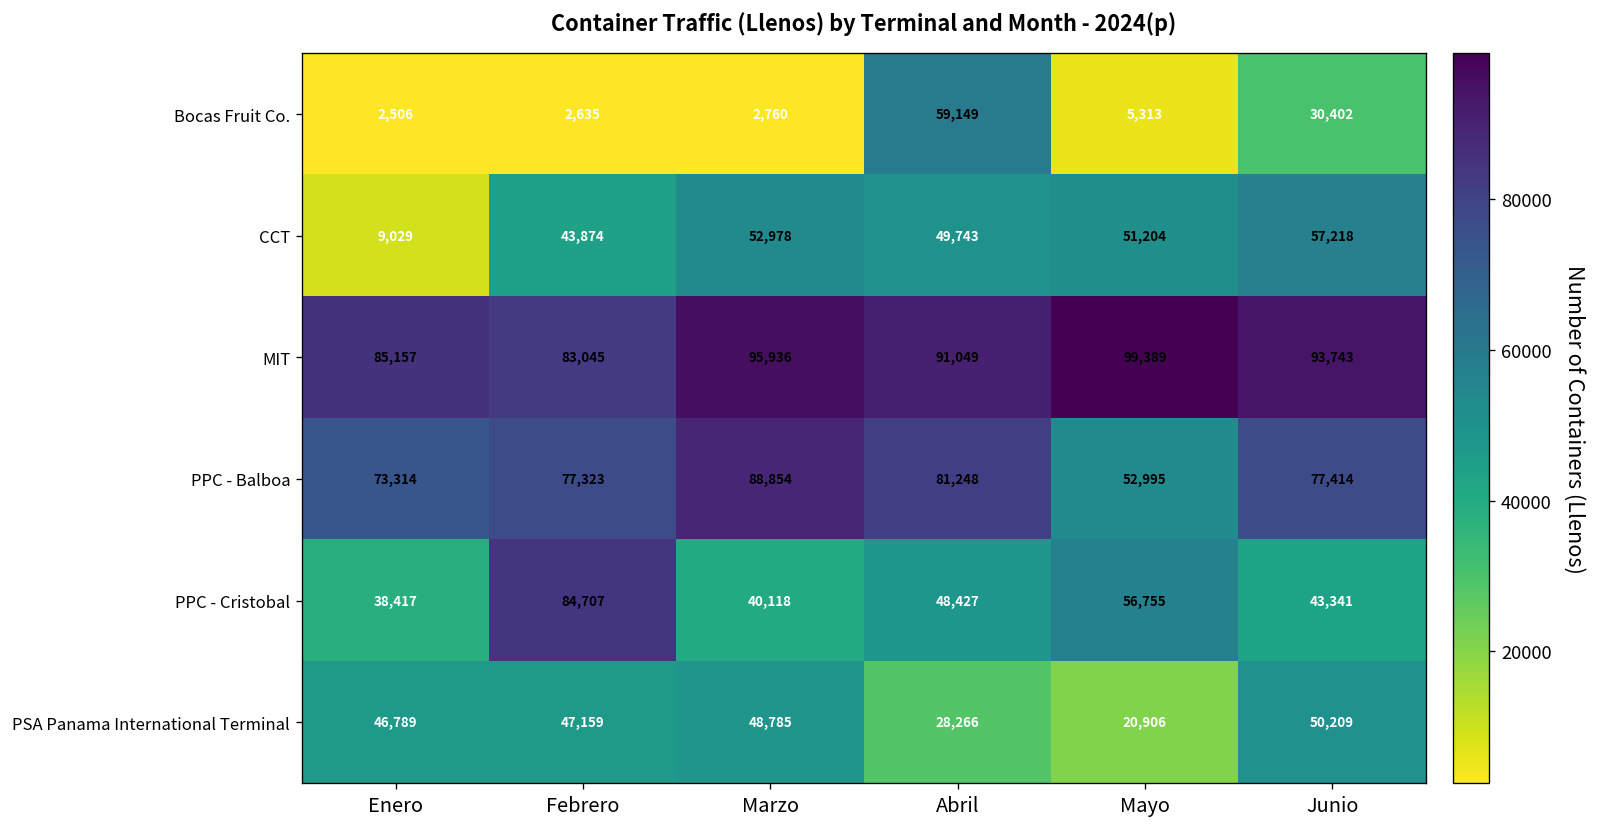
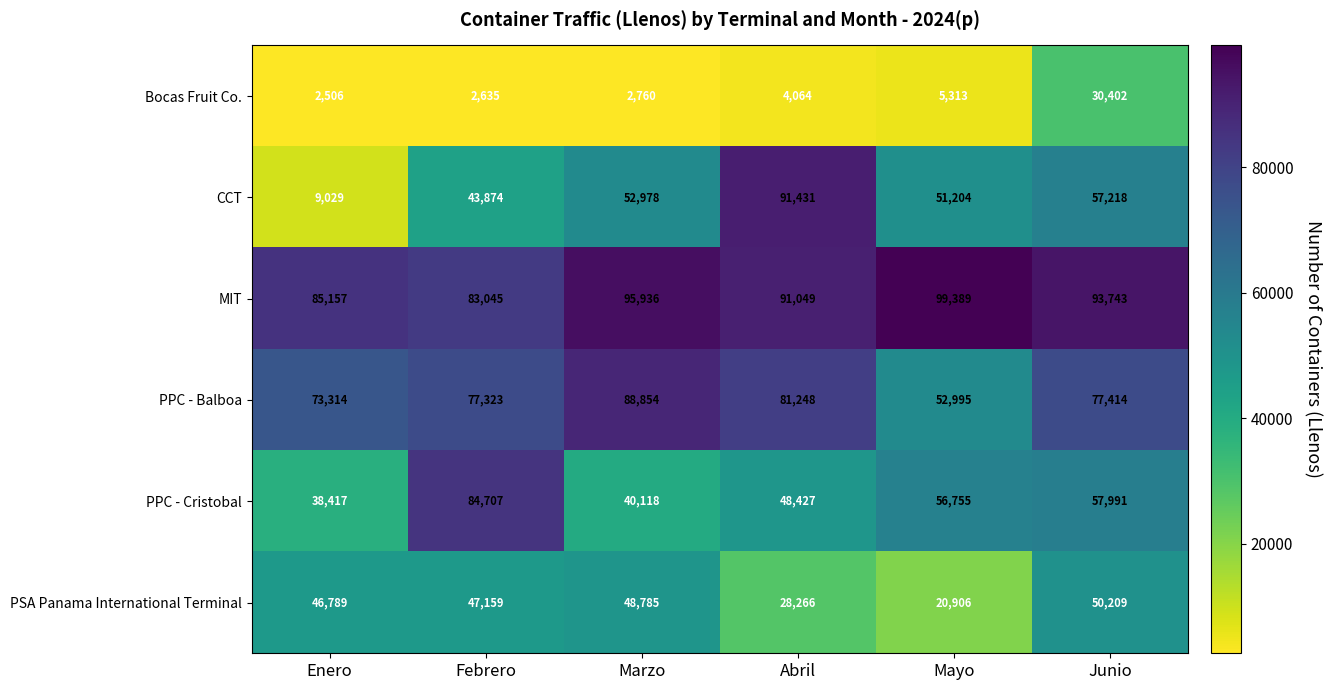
  {
    "Bocas Fruit Co.": {
      "Enero": "2,506",
      "Febrero": "2,635",
      "Marzo": "2,760",
-     "Abril": "59,149",
+     "Abril": "4,064",
      "Mayo": "5,313",
      "Junio": "30,402"
    },
    "CCT": {
      "Enero": "9,029",
      "Febrero": "43,874",
      "Marzo": "52,978",
-     "Abril": "49,743",
+     "Abril": "91,431",
      "Mayo": "51,204",
      "Junio": "57,218"
    },
    "MIT": {
      "Enero": "85,157",
      "Febrero": "83,045",
      "Marzo": "95,936",
      "Abril": "91,049",
      "Mayo": "99,389",
      "Junio": "93,743"
    },
    "PPC - Balboa": {
      "Enero": "73,314",
      "Febrero": "77,323",
      "Marzo": "88,854",
      "Abril": "81,248",
      "Mayo": "52,995",
      "Junio": "77,414"
    },
    "PPC - Cristobal": {
      "Enero": "38,417",
      "Febrero": "84,707",
      "Marzo": "40,118",
      "Abril": "48,427",
      "Mayo": "56,755",
-     "Junio": "43,341"
+     "Junio": "57,991"
    },
    "PSA Panama International Terminal": {
      "Enero": "46,789",
      "Febrero": "47,159",
      "Marzo": "48,785",
      "Abril": "28,266",
      "Mayo": "20,906",
      "Junio": "50,209"
    }
  }
